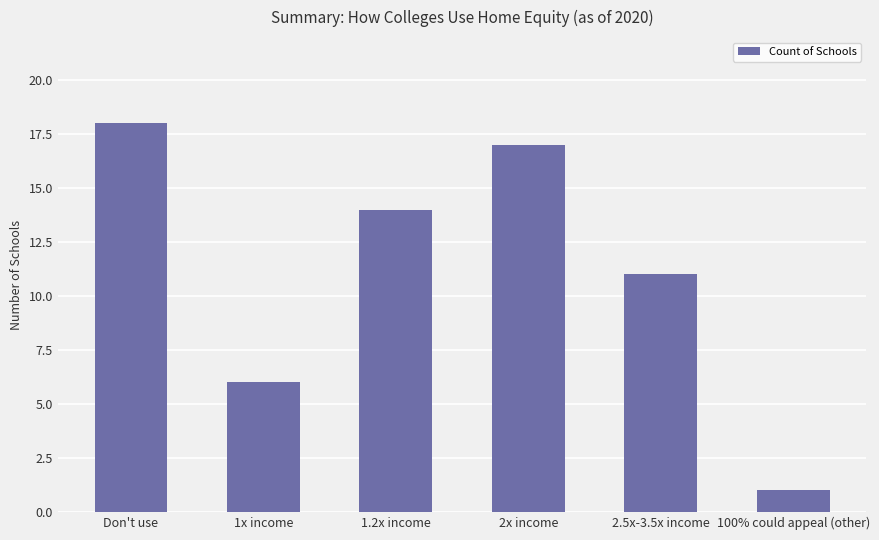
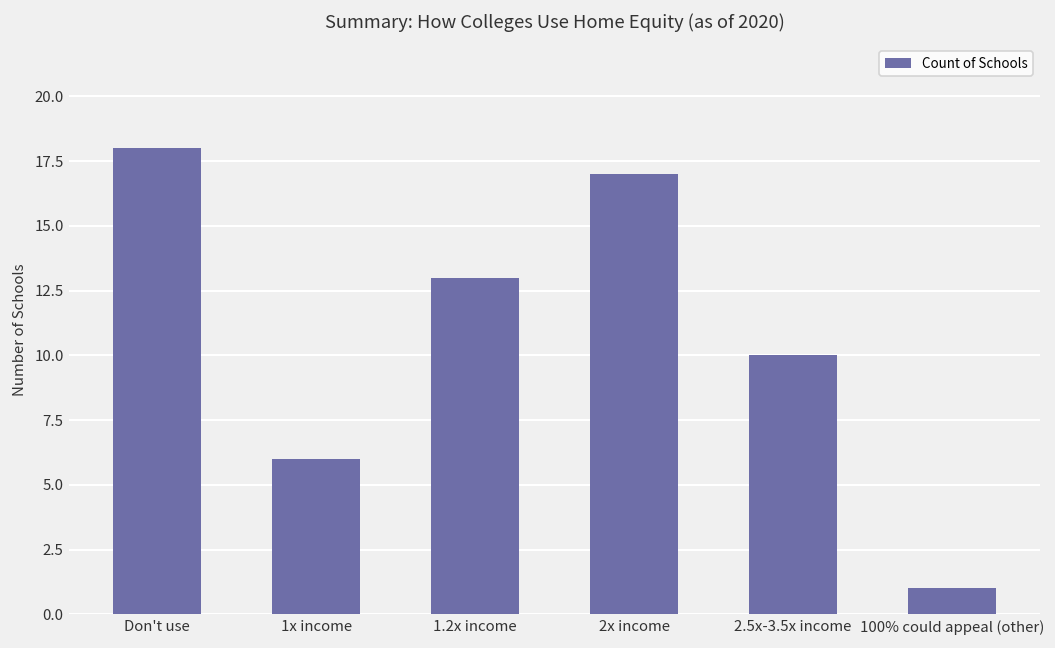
  {
    "Don't use": 18,
    "1x income": 6,
-   "1.2x income": 14,
+   "1.2x income": 13,
    "2x income": 17,
-   "2.5x-3.5x income": 11,
+   "2.5x-3.5x income": 10,
    "100% could appeal (other)": 1
  }
